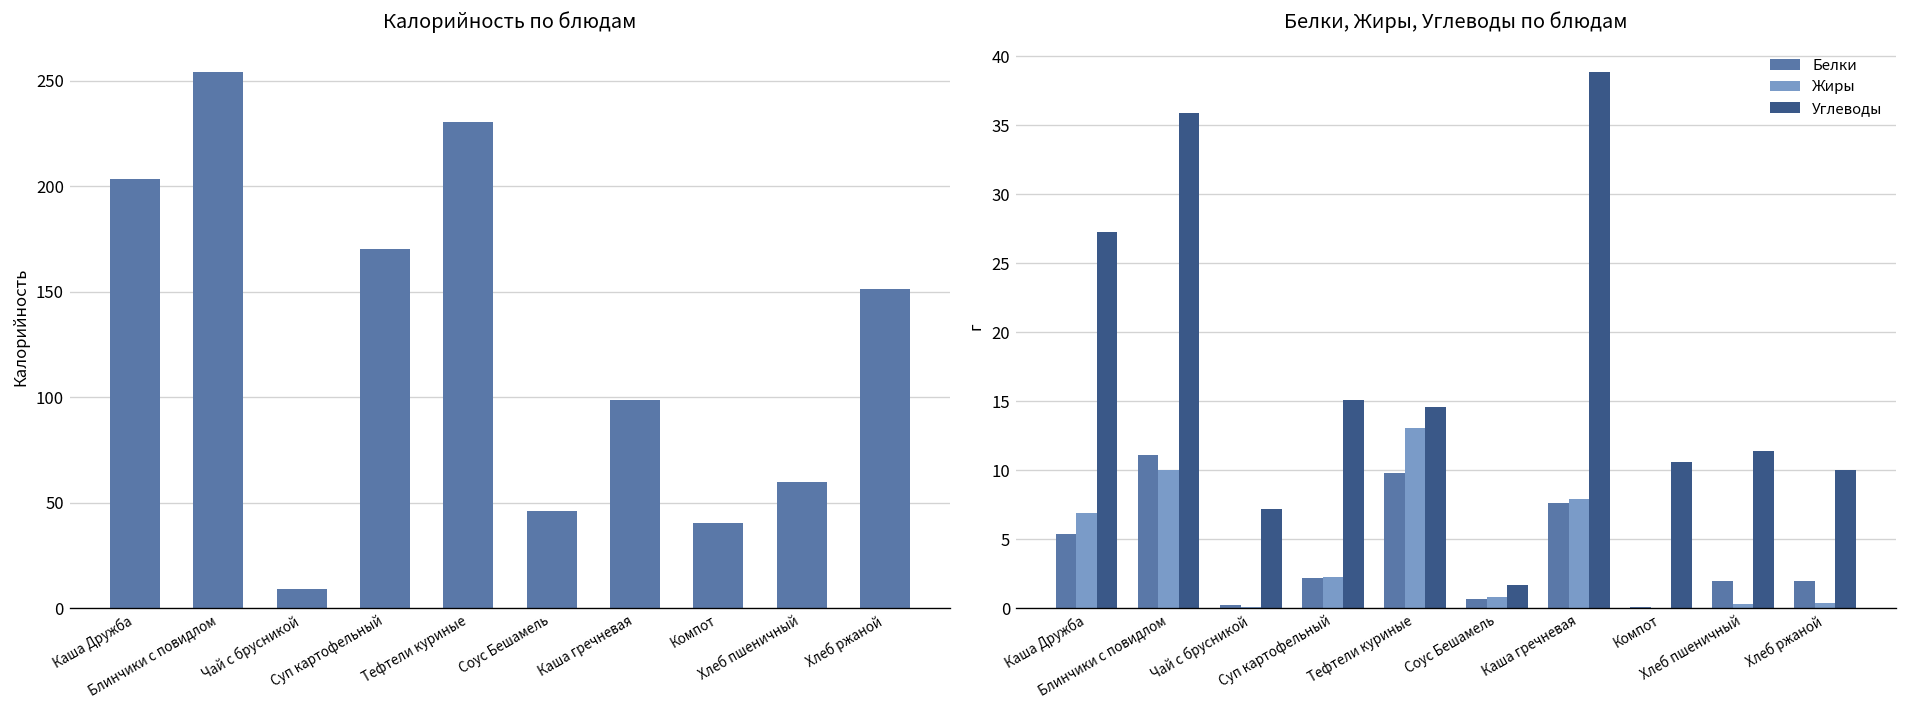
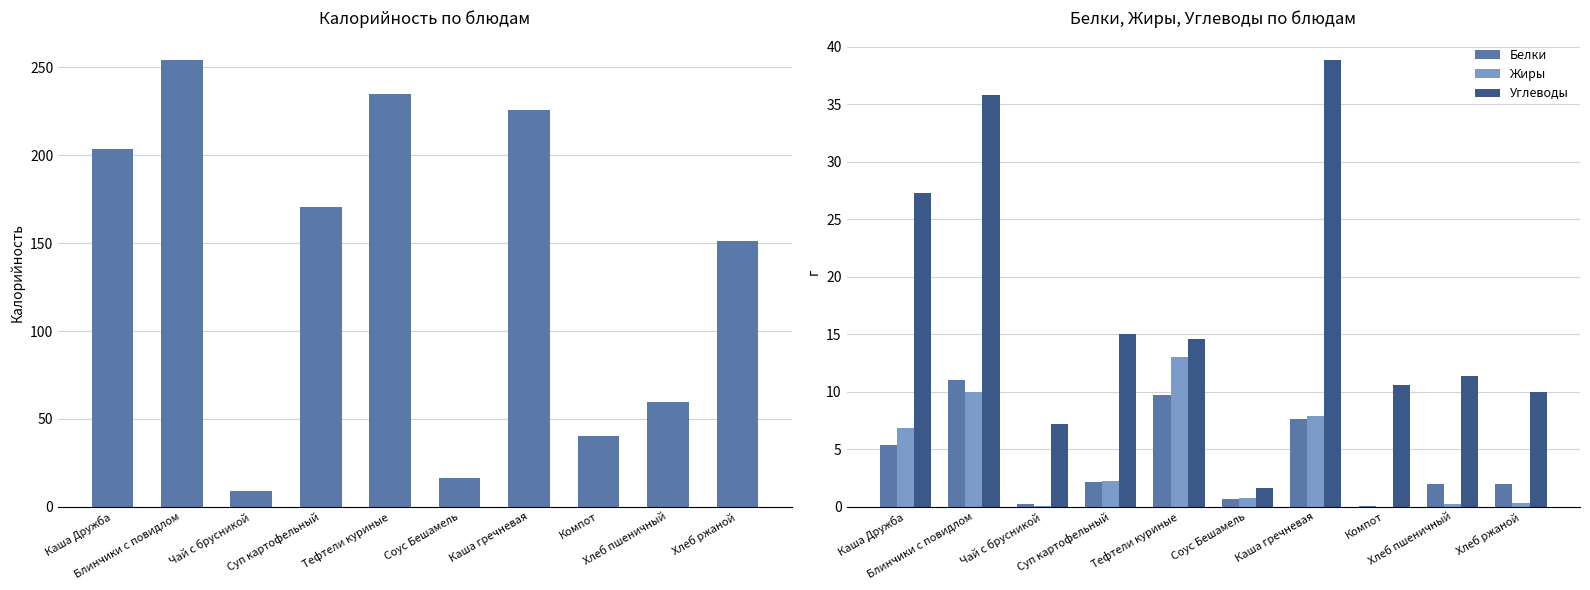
  {
    "Калорийность по блюдам": {
      "Каша Дружба": 204,
      "Блинчики с повидлом": 254,
      "Чай с брусникой": 9,
      "Суп картофельный": 171,
-     "Тефтели куриные": 230,
-     "Соус Бешамель": 46,
-     "Каша гречневая": 99,
+     "Тефтели куриные": 235,
+     "Соус Бешамель": 16,
+     "Каша гречневая": 226,
      "Компот": 40,
      "Хлеб пшеничный": 60,
      "Хлеб ржаной": 151
    }
  }
